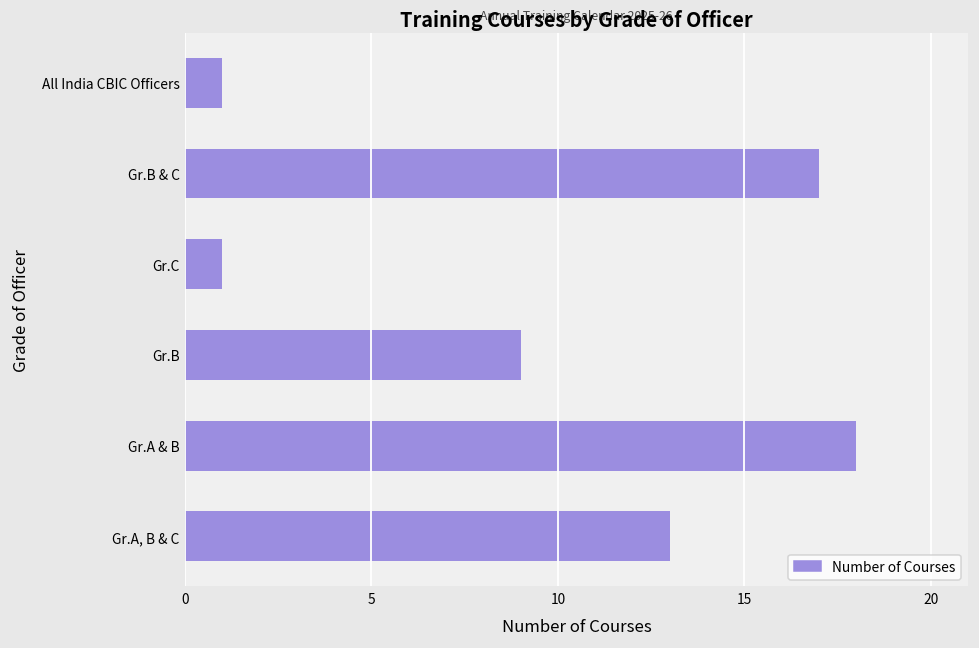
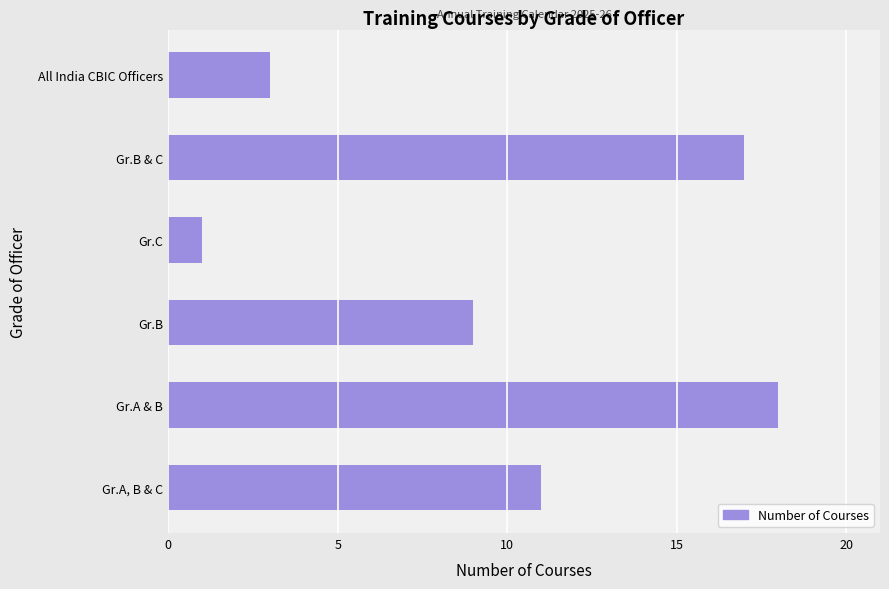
  {
-   "All India CBIC Officers": 1,
+   "All India CBIC Officers": 3,
    "Gr.B & C": 17,
    "Gr.C": 1,
    "Gr.B": 9,
    "Gr.A & B": 18,
-   "Gr.A, B & C": 13
+   "Gr.A, B & C": 11
  }
